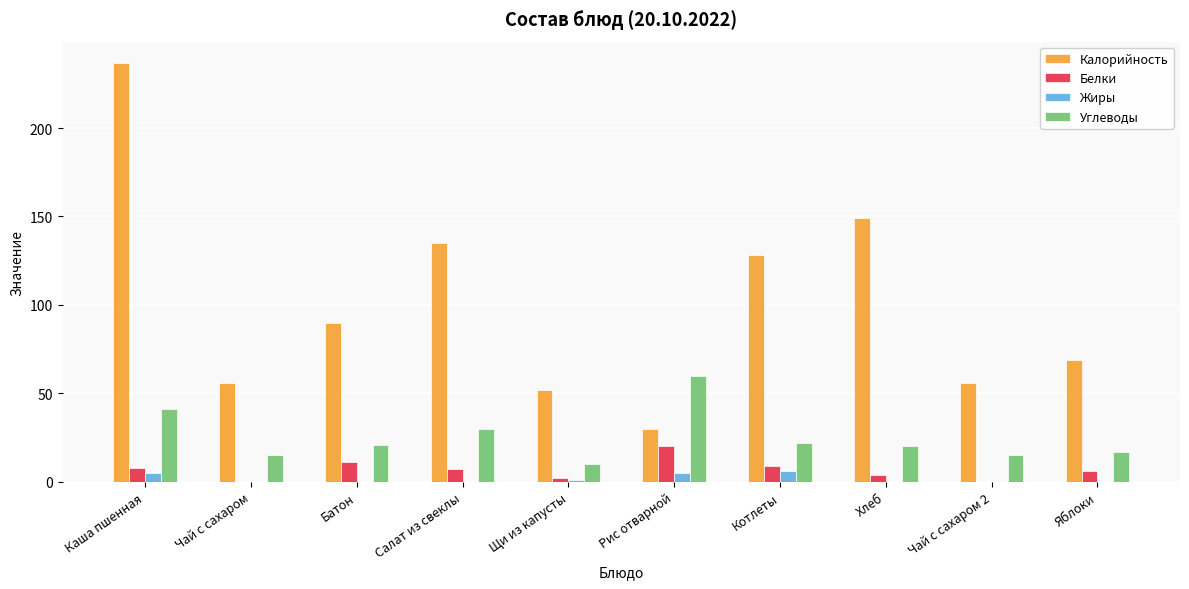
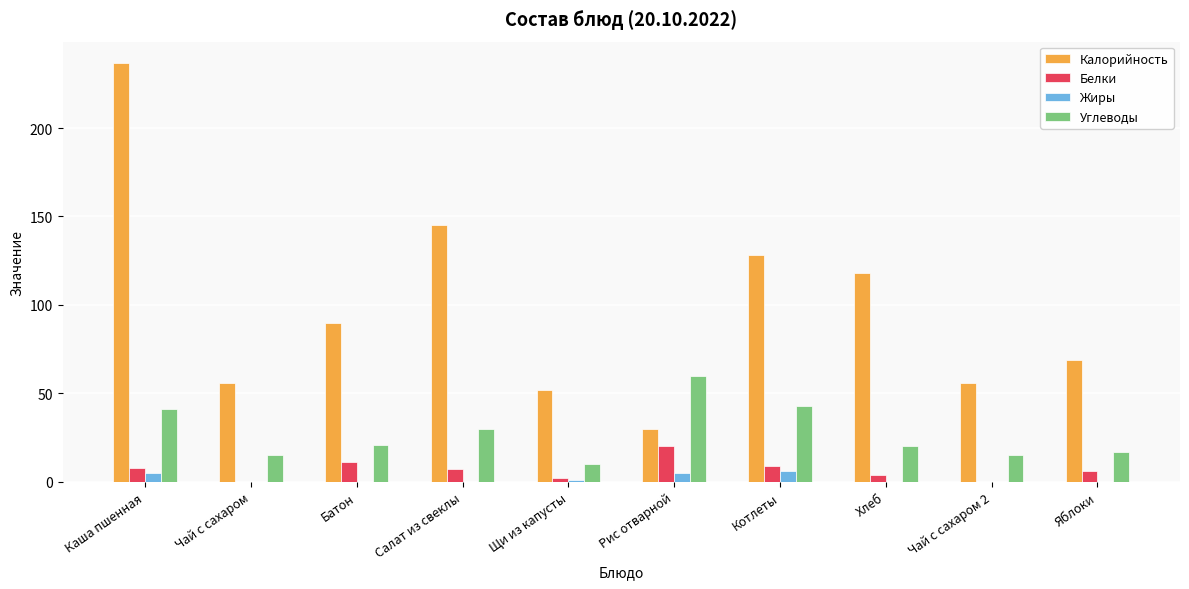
  {
    "Калорийность": {
      "Каша пшенная": 237,
      "Чай с сахаром": 56,
      "Батон": 90,
-     "Салат из свеклы": 135,
+     "Салат из свеклы": 145,
      "Щи из капусты": 52,
      "Рис отварной": 30,
      "Котлеты": 128,
-     "Хлеб": 149,
+     "Хлеб": 118,
      "Чай с сахаром 2": 56,
      "Яблоки": 69
    },
    "Белки": {
      "Каша пшенная": 8,
      "Чай с сахаром": 0,
      "Батон": 11,
      "Салат из свеклы": 7,
      "Щи из капусты": 2,
      "Рис отварной": 20,
      "Котлеты": 9,
      "Хлеб": 4,
      "Чай с сахаром 2": 0,
      "Яблоки": 6
    },
    "Жиры": {
      "Каша пшенная": 5,
      "Чай с сахаром": 0,
      "Батон": 0,
      "Салат из свеклы": 0,
      "Рис отварной": 5,
      "Котлеты": 6,
      "Хлеб": 0,
      "Чай с сахаром 2": 0,
      "Яблоки": 0
    },
    "Углеводы": {
      "Каша пшенная": 41,
      "Чай с сахаром": 15,
      "Батон": 21,
      "Салат из свеклы": 30,
      "Щи из капусты": 10,
      "Рис отварной": 60,
-     "Котлеты": 22,
+     "Котлеты": 43,
      "Хлеб": 20,
      "Чай с сахаром 2": 15,
      "Яблоки": 17
    }
  }
